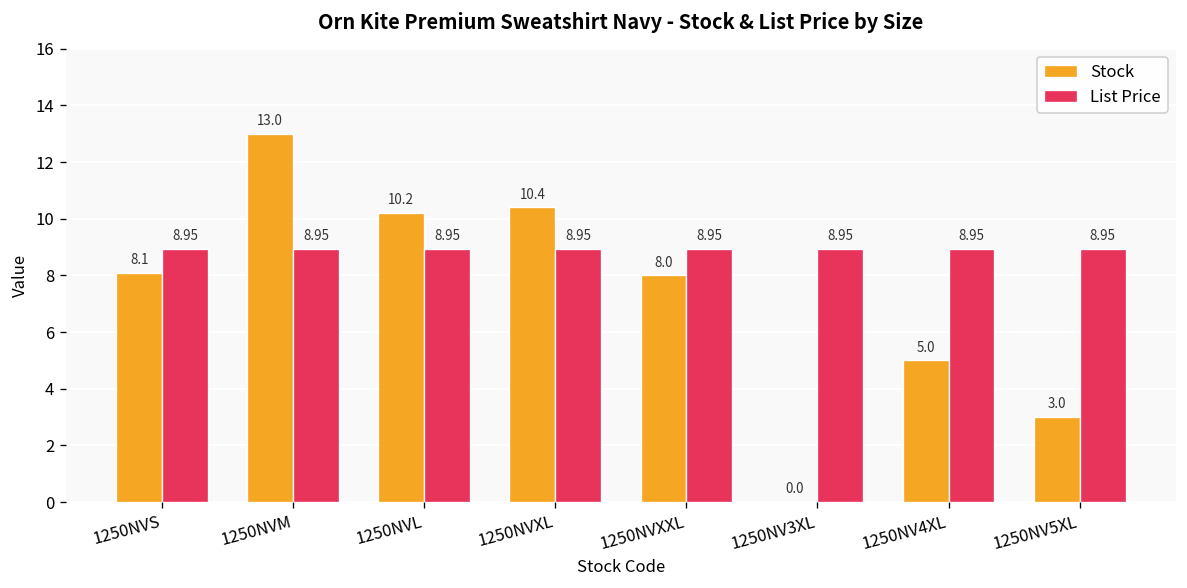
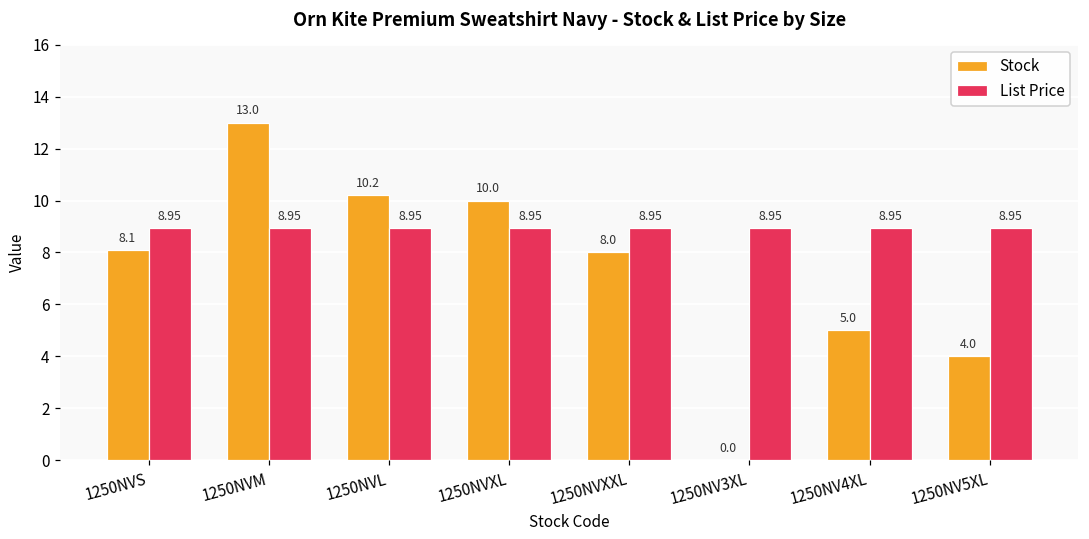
  {
    "Stock": {
      "1250NVS": 8.1,
      "1250NVM": 13.0,
      "1250NVL": 10.2,
-     "1250NVXL": 10.4,
+     "1250NVXL": 10.0,
      "1250NVXXL": 8.0,
      "1250NV3XL": 0.0,
      "1250NV4XL": 5.0,
-     "1250NV5XL": 3.0
+     "1250NV5XL": 4.0
    },
    "List Price": {
      "1250NVS": 8.95,
      "1250NVM": 8.95,
      "1250NVL": 8.95,
      "1250NVXL": 8.95,
      "1250NVXXL": 8.95,
      "1250NV3XL": 8.95,
      "1250NV4XL": 8.95,
      "1250NV5XL": 8.95
    }
  }
